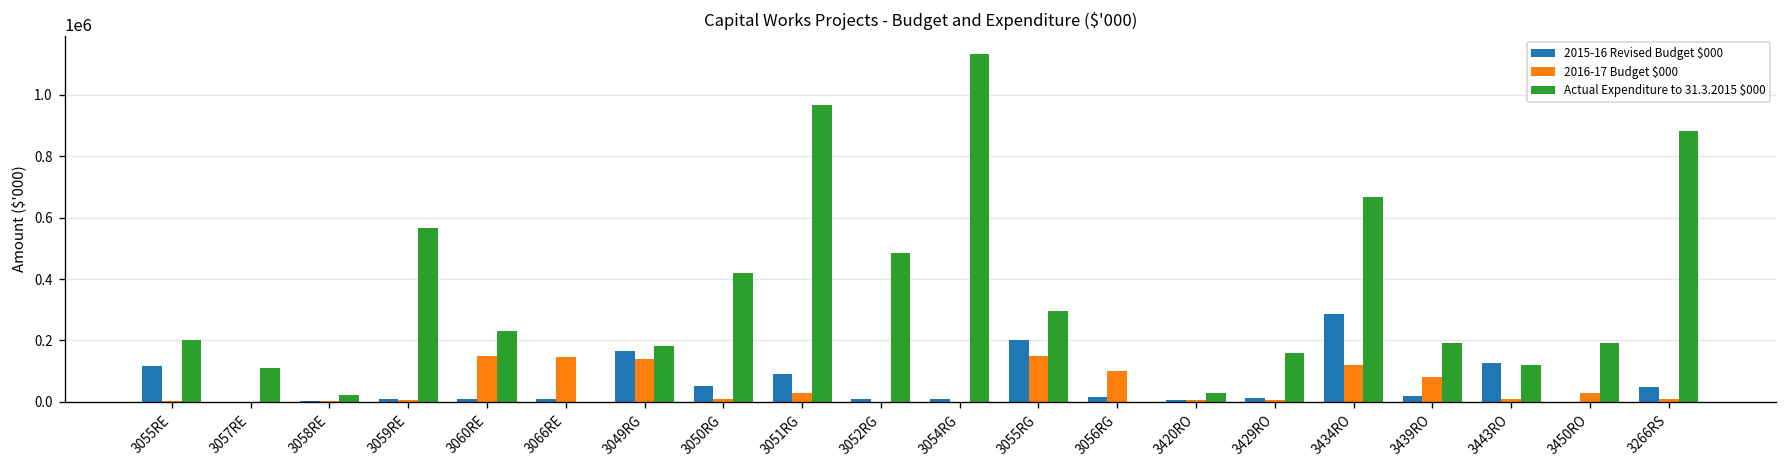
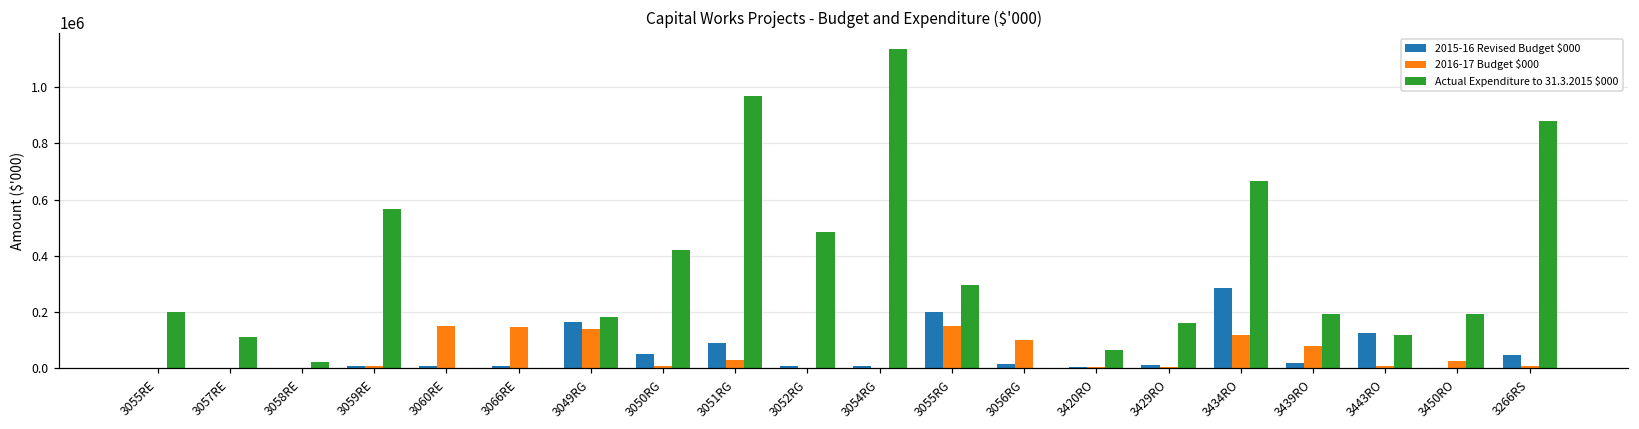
  {
    "2015-16 Revised Budget $000": {
-     "3055RE": 120000,
+     "3055RE": 0,
      "3059RE": 10000,
      "3066RE": 10000,
      "3049RG": 170000,
      "3050RG": 50000,
      "3051RG": 90000,
      "3055RG": 200000,
      "3056RG": 20000,
      "3429RO": 10000,
      "3434RO": 290000,
      "3439RO": 20000,
      "3443RO": 130000,
      "3450RO": 0,
      "3266RS": 50000
    },
    "2016-17 Budget $000": {
      "3060RE": 150000,
      "3066RE": 150000,
      "3049RG": 140000,
      "3051RG": 30000,
      "3055RG": 150000,
      "3056RG": 100000,
      "3434RO": 120000,
      "3439RO": 80000,
      "3450RO": 30000
    },
    "Actual Expenditure to 31.3.2015 $000": {
      "3055RE": 200000,
      "3057RE": 110000,
      "3058RE": 20000,
      "3059RE": 570000,
-     "3060RE": 230000,
+     "3060RE": 0,
      "3066RE": 0,
      "3049RG": 180000,
      "3050RG": 420000,
      "3051RG": 970000,
      "3052RG": 480000,
      "3054RG": 1130000,
      "3055RG": 300000,
      "3056RG": 0,
-     "3420RO": 30000,
+     "3420RO": 70000,
      "3429RO": 160000,
      "3434RO": 670000,
      "3439RO": 190000,
      "3443RO": 120000,
      "3450RO": 190000,
      "3266RS": 880000
    }
  }
